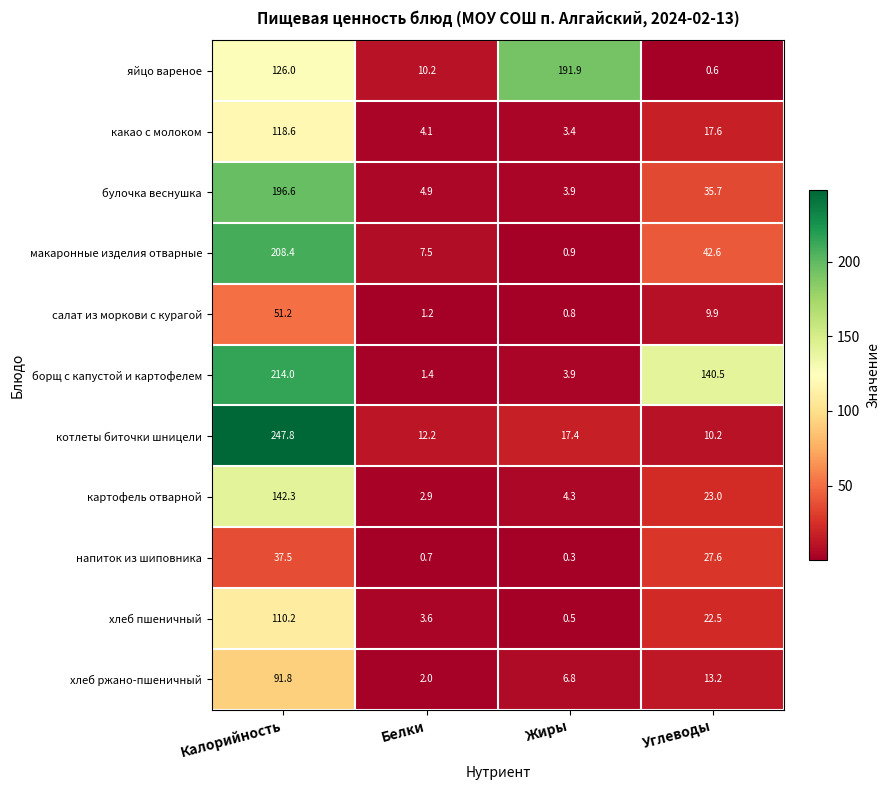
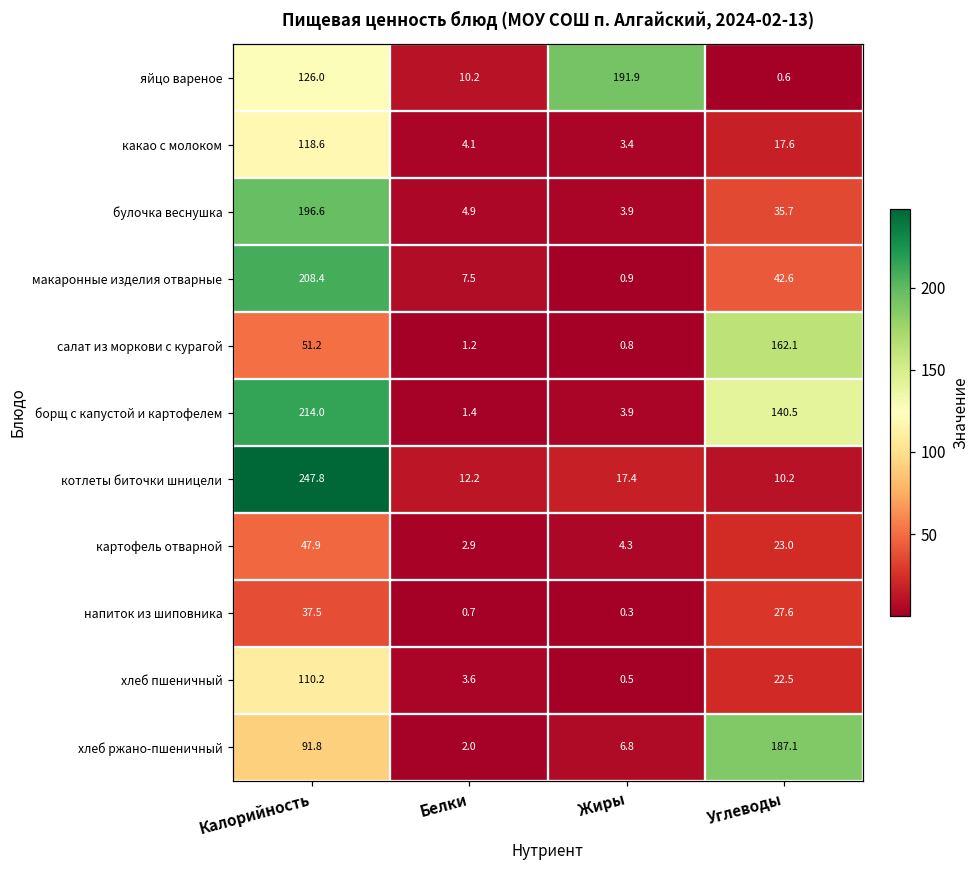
  {
    "яйцо вареное": {
      "Калорийность": 126.0,
      "Белки": 10.2,
      "Жиры": 191.9,
      "Углеводы": 0.6
    },
    "какао с молоком": {
      "Калорийность": 118.6,
      "Белки": 4.1,
      "Жиры": 3.4,
      "Углеводы": 17.6
    },
    "булочка веснушка": {
      "Калорийность": 196.6,
      "Белки": 4.9,
      "Жиры": 3.9,
      "Углеводы": 35.7
    },
    "макаронные изделия отварные": {
      "Калорийность": 208.4,
      "Белки": 7.5,
      "Жиры": 0.9,
      "Углеводы": 42.6
    },
    "салат из моркови с курагой": {
      "Калорийность": 51.2,
      "Белки": 1.2,
      "Жиры": 0.8,
-     "Углеводы": 9.9
+     "Углеводы": 162.1
    },
    "борщ с капустой и картофелем": {
      "Калорийность": 214.0,
      "Белки": 1.4,
      "Жиры": 3.9,
      "Углеводы": 140.5
    },
    "котлеты биточки шницели": {
      "Калорийность": 247.8,
      "Белки": 12.2,
      "Жиры": 17.4,
      "Углеводы": 10.2
    },
    "картофель отварной": {
-     "Калорийность": 142.3,
+     "Калорийность": 47.9,
      "Белки": 2.9,
      "Жиры": 4.3,
      "Углеводы": 23.0
    },
    "напиток из шиповника": {
      "Калорийность": 37.5,
      "Белки": 0.7,
      "Жиры": 0.3,
      "Углеводы": 27.6
    },
    "хлеб пшеничный": {
      "Калорийность": 110.2,
      "Белки": 3.6,
      "Жиры": 0.5,
      "Углеводы": 22.5
    },
    "хлеб ржано-пшеничный": {
      "Калорийность": 91.8,
      "Белки": 2.0,
      "Жиры": 6.8,
-     "Углеводы": 13.2
+     "Углеводы": 187.1
    }
  }
